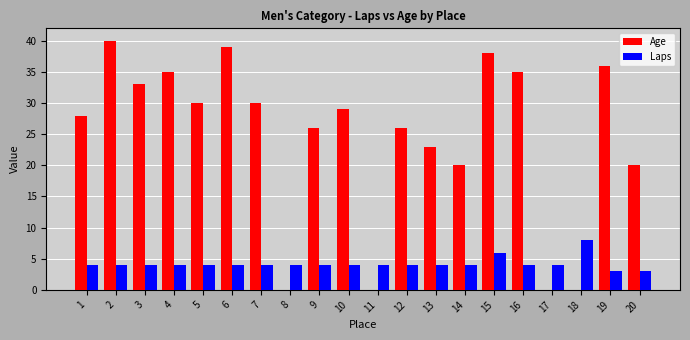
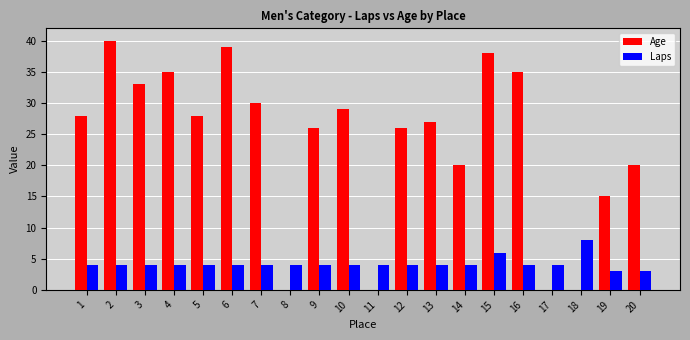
  {
    "Age": {
      "1": 28,
      "2": 40,
      "3": 33,
      "4": 35,
-     "5": 30,
+     "5": 28,
      "6": 39,
      "7": 30,
      "8": 0,
      "9": 26,
      "10": 29,
      "11": 0,
      "12": 26,
-     "13": 23,
+     "13": 27,
      "14": 20,
      "15": 38,
      "16": 35,
      "17": 0,
      "18": 0,
-     "19": 36,
+     "19": 15,
      "20": 20
    },
    "Laps": {
      "1": 4,
      "2": 4,
      "3": 4,
      "4": 4,
      "5": 4,
      "6": 4,
      "7": 4,
      "8": 4,
      "9": 4,
      "10": 4,
      "11": 4,
      "12": 4,
      "13": 4,
      "14": 4,
      "15": 6,
      "16": 4,
      "17": 4,
      "18": 8,
      "19": 3,
      "20": 3
    }
  }
